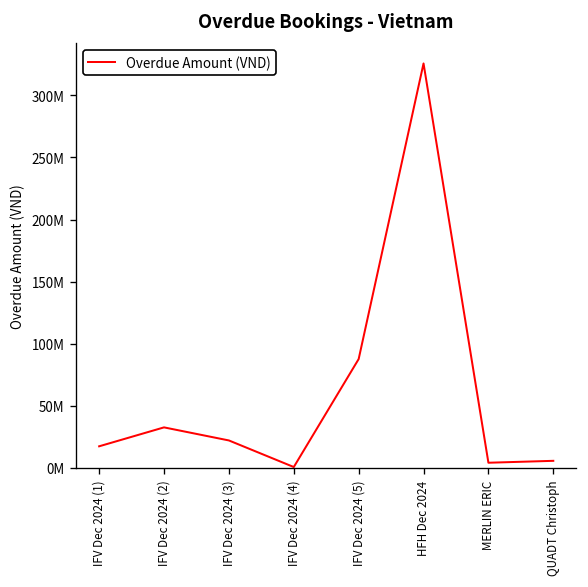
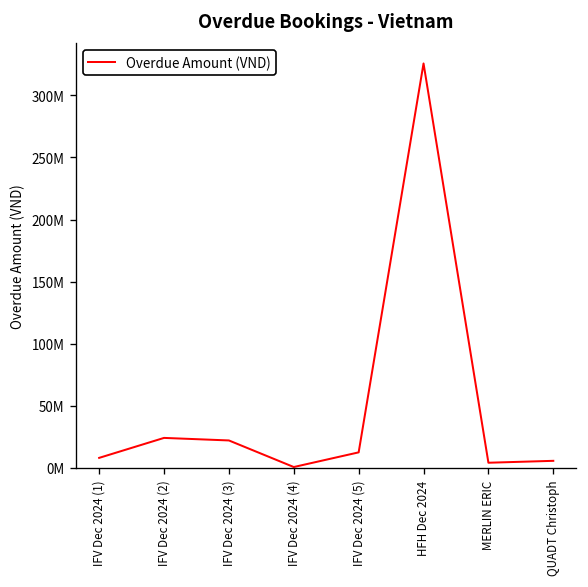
  {
-   "IFV Dec 2024 (1)": 17000000,
-   "IFV Dec 2024 (2)": 33000000,
+   "IFV Dec 2024 (1)": 8000000,
+   "IFV Dec 2024 (2)": 24000000,
    "IFV Dec 2024 (3)": 22000000,
    "IFV Dec 2024 (4)": 1000000,
-   "IFV Dec 2024 (5)": 88000000,
+   "IFV Dec 2024 (5)": 13000000,
    "HFH Dec 2024": 326000000,
    "MERLIN ERIC": 4000000,
    "QUADT Christoph": 6000000
  }
